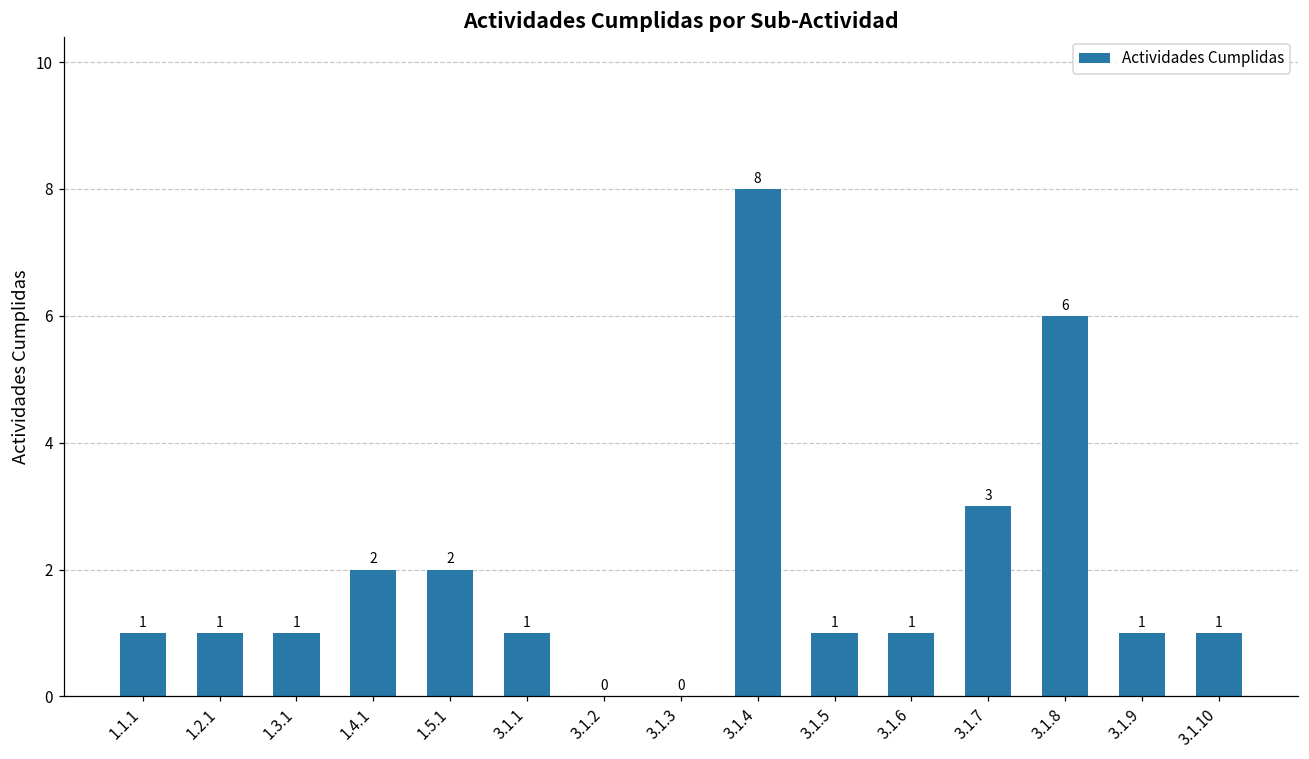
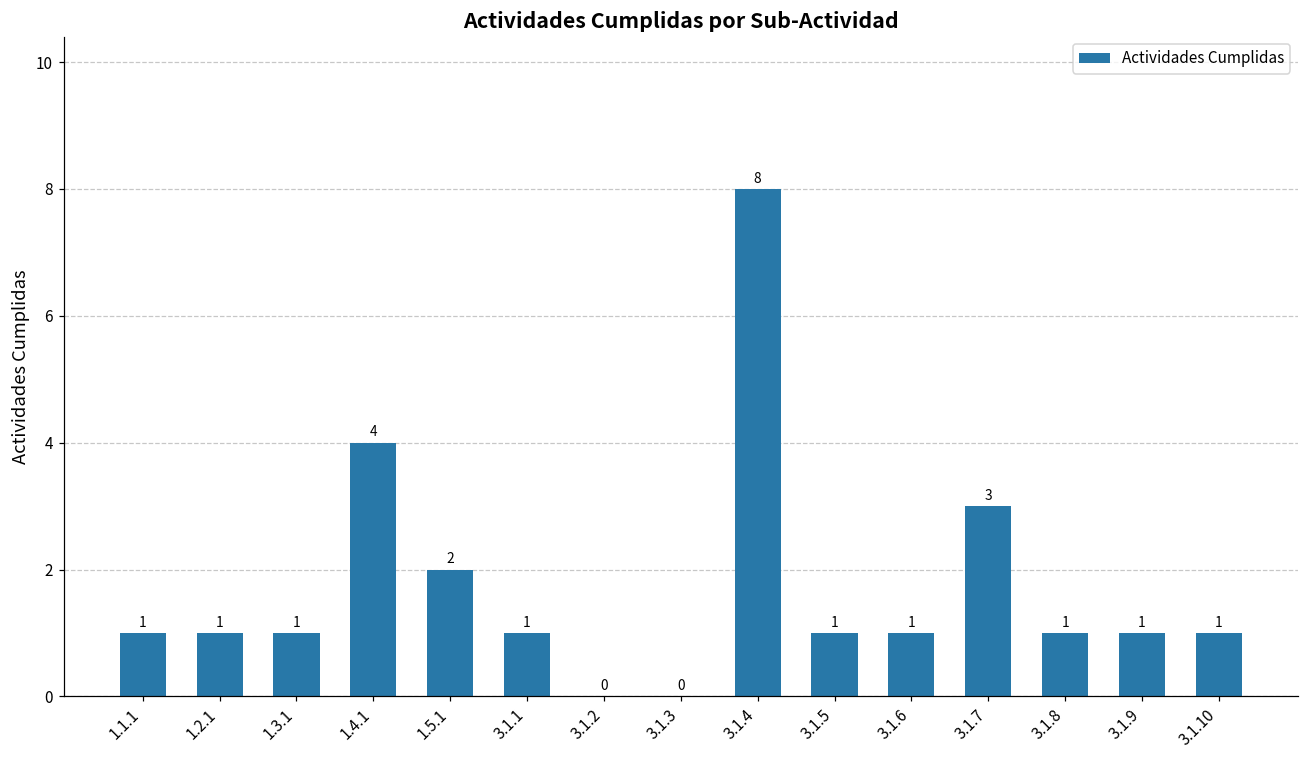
  {
    "1.1.1": 1,
    "1.2.1": 1,
    "1.3.1": 1,
-   "1.4.1": 2,
+   "1.4.1": 4,
    "1.5.1": 2,
    "3.1.1": 1,
    "3.1.2": 0,
    "3.1.3": 0,
    "3.1.4": 8,
    "3.1.5": 1,
    "3.1.6": 1,
    "3.1.7": 3,
-   "3.1.8": 6,
+   "3.1.8": 1,
    "3.1.9": 1,
    "3.1.10": 1
  }
